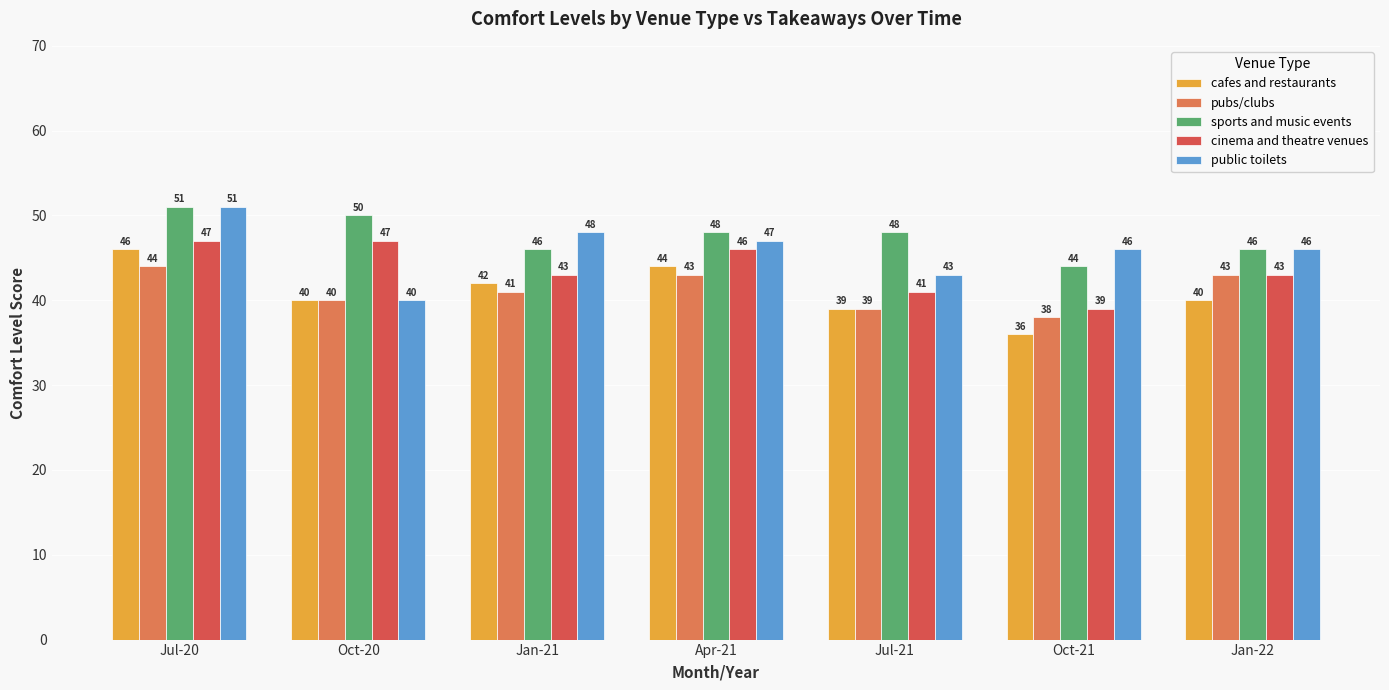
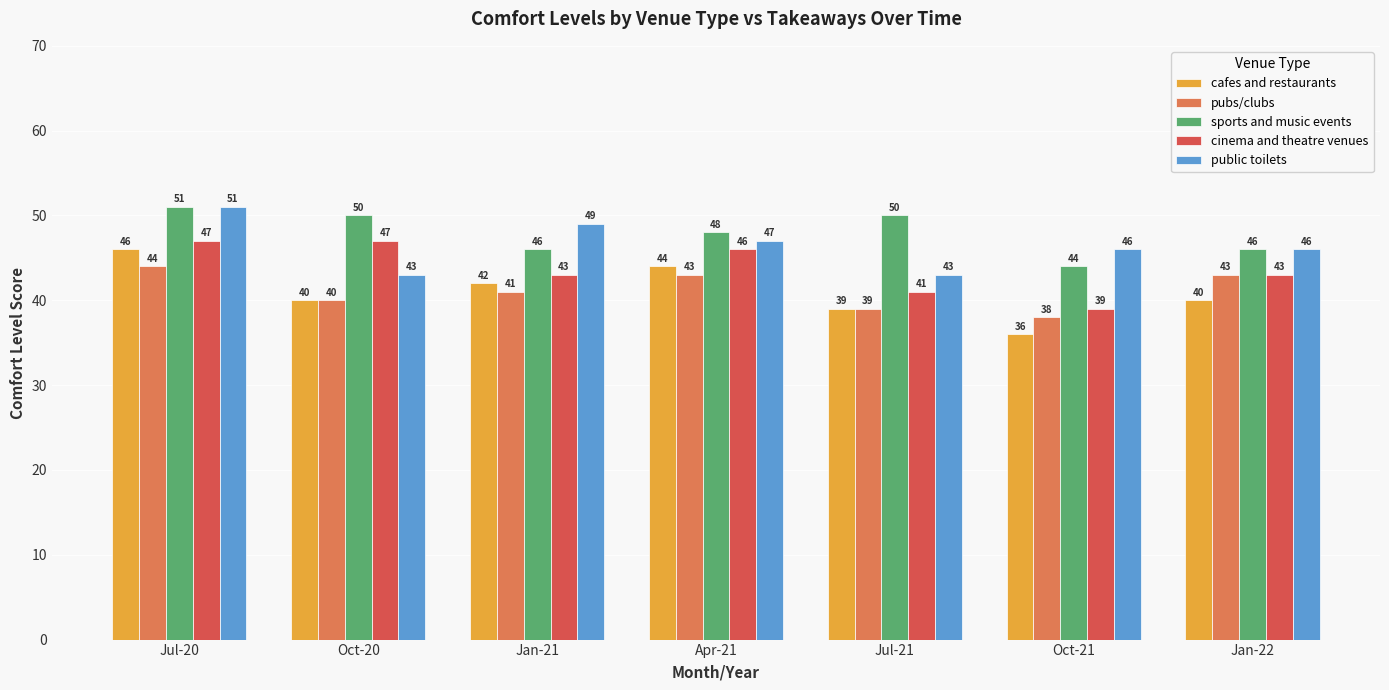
  {
    "sports and music events": {
      "Jul-20": 51,
      "Oct-20": 50,
      "Jan-21": 46,
      "Apr-21": 48,
-     "Jul-21": 48,
+     "Jul-21": 50,
      "Oct-21": 44,
      "Jan-22": 46
    },
    "public toilets": {
      "Jul-20": 51,
-     "Oct-20": 40,
-     "Jan-21": 48,
+     "Oct-20": 43,
+     "Jan-21": 49,
      "Apr-21": 47,
      "Jul-21": 43,
      "Oct-21": 46,
      "Jan-22": 46
    }
  }
